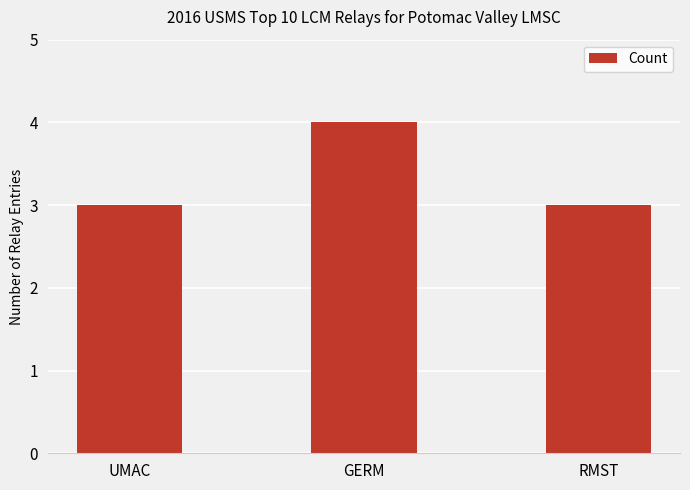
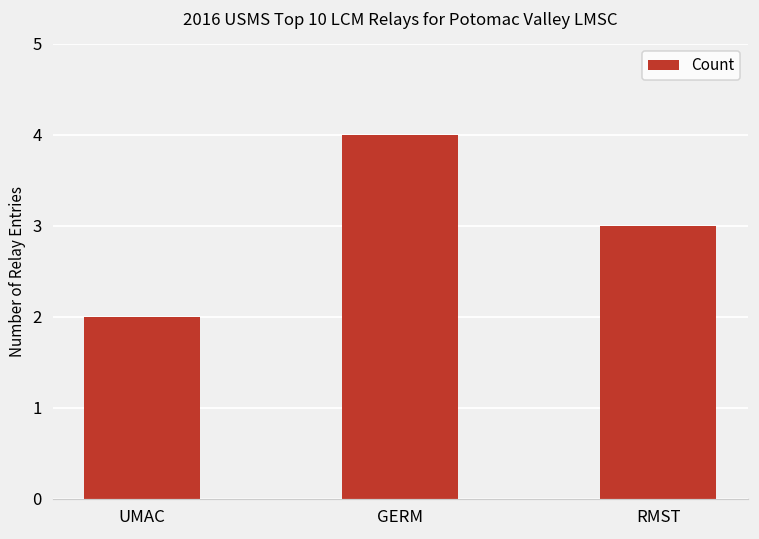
  {
-   "UMAC": 3,
+   "UMAC": 2,
    "GERM": 4,
    "RMST": 3
  }
